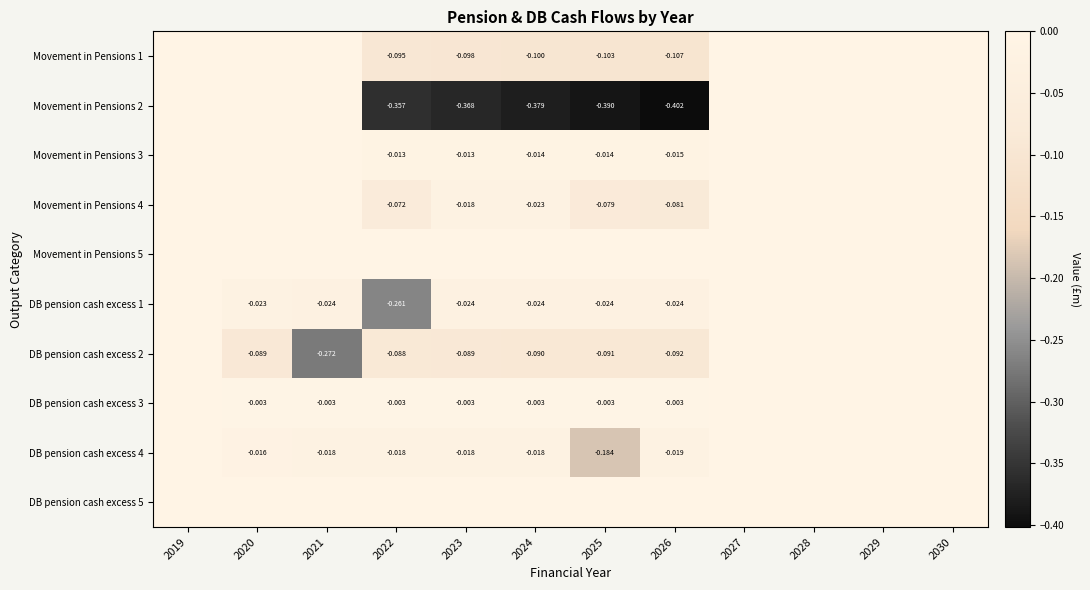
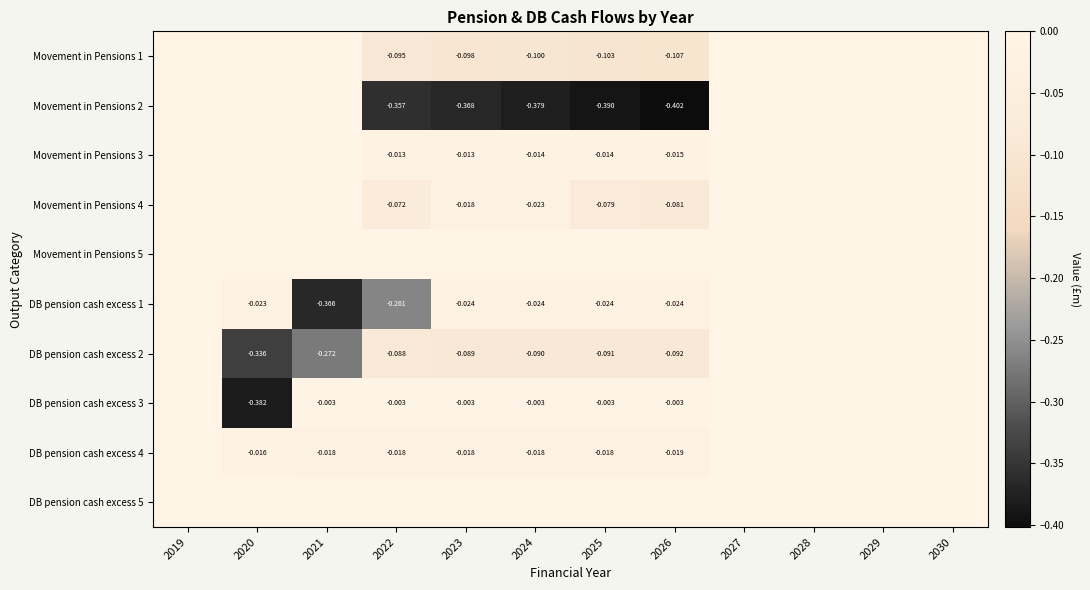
  {
    "Movement in Pensions 1": {
      "2022": -0.095,
      "2023": -0.098,
      "2024": -0.100,
      "2025": -0.103,
      "2026": -0.107
    },
    "Movement in Pensions 2": {
      "2022": -0.357,
      "2023": -0.368,
      "2024": -0.379,
      "2025": -0.390,
      "2026": -0.402
    },
    "Movement in Pensions 3": {
      "2022": -0.013,
      "2023": -0.013,
      "2024": -0.014,
      "2025": -0.014,
      "2026": -0.015
    },
    "Movement in Pensions 4": {
      "2022": -0.072,
      "2023": -0.018,
      "2024": -0.023,
      "2025": -0.079,
      "2026": -0.081
    },
    "DB pension cash excess 1": {
      "2020": -0.023,
-     "2021": -0.024,
+     "2021": -0.366,
      "2022": -0.261,
      "2023": -0.024,
      "2024": -0.024,
      "2025": -0.024,
      "2026": -0.024
    },
    "DB pension cash excess 2": {
-     "2020": -0.089,
+     "2020": -0.336,
      "2021": -0.272,
      "2022": -0.088,
      "2023": -0.089,
      "2024": -0.090,
      "2025": -0.091,
      "2026": -0.092
    },
    "DB pension cash excess 3": {
-     "2020": -0.003,
+     "2020": -0.382,
      "2021": -0.003,
      "2022": -0.003,
      "2023": -0.003,
      "2024": -0.003,
      "2025": -0.003,
      "2026": -0.003
    },
    "DB pension cash excess 4": {
      "2020": -0.016,
      "2021": -0.018,
      "2022": -0.018,
      "2023": -0.018,
      "2024": -0.018,
-     "2025": -0.184,
+     "2025": -0.018,
      "2026": -0.019
    }
  }
